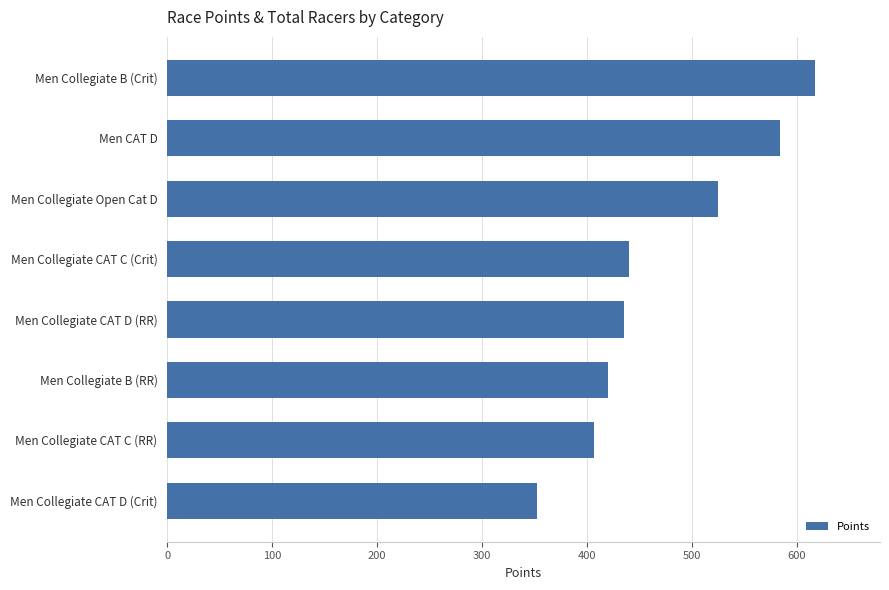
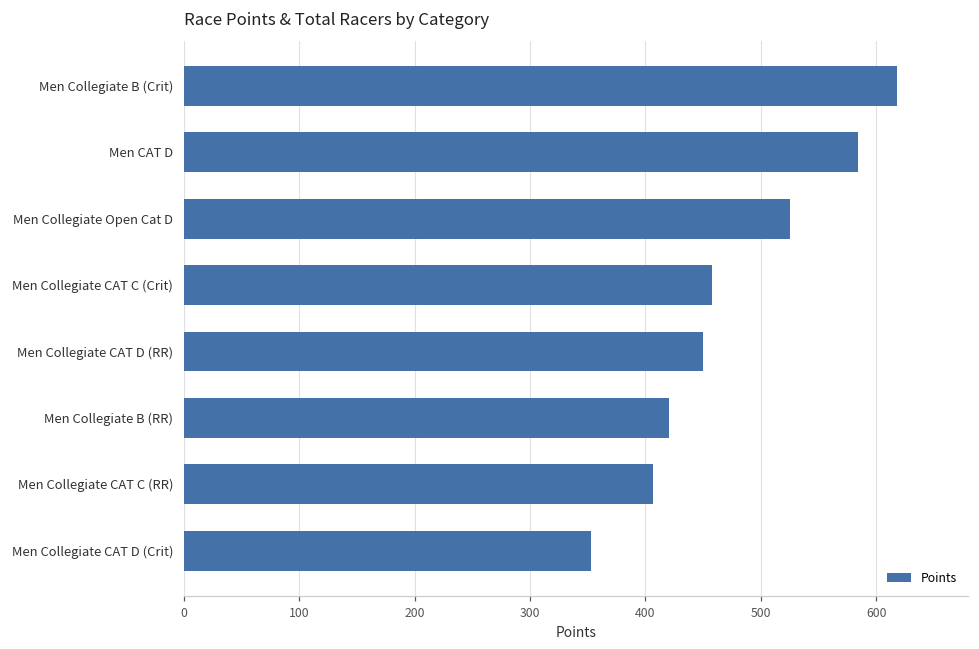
  {
    "Men Collegiate B (Crit)": 618,
    "Men CAT D": 584,
    "Men Collegiate Open Cat D": 525,
-   "Men Collegiate CAT C (Crit)": 440,
-   "Men Collegiate CAT D (RR)": 436,
+   "Men Collegiate CAT C (Crit)": 457,
+   "Men Collegiate CAT D (RR)": 450,
    "Men Collegiate B (RR)": 420,
    "Men Collegiate CAT C (RR)": 407,
    "Men Collegiate CAT D (Crit)": 353
  }
